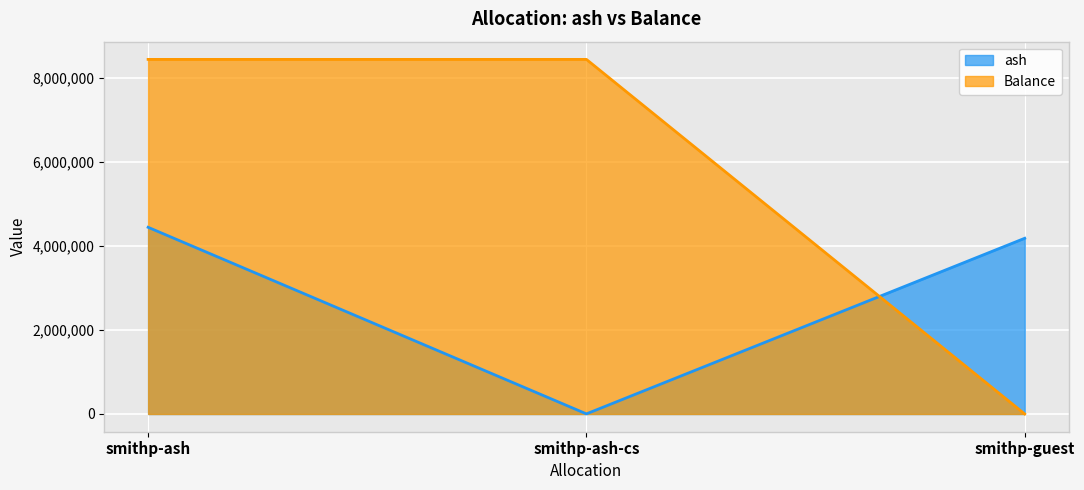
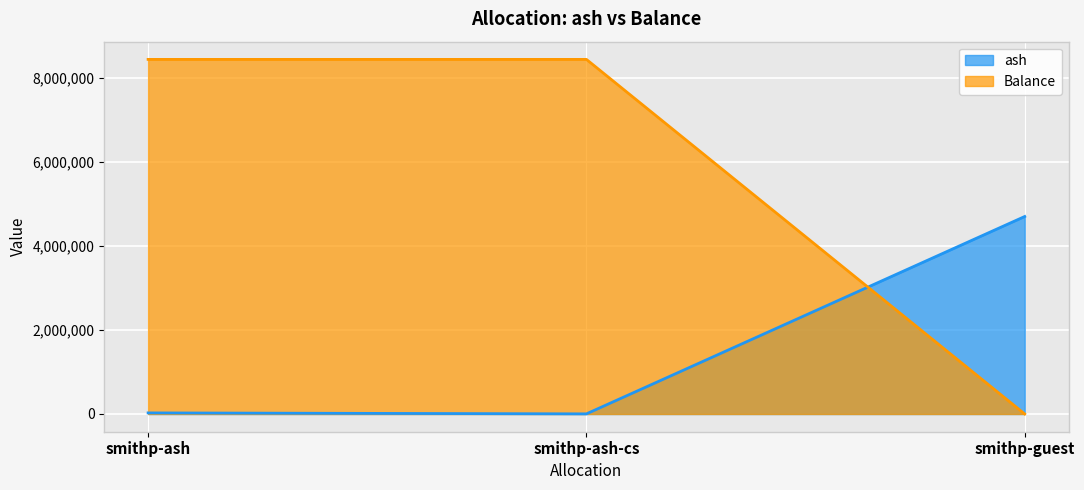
  {
    "ash": {
-     "smithp-ash": "4,400,000",
+     "smithp-ash": "0",
      "smithp-ash-cs": "0",
-     "smithp-guest": "4,200,000"
+     "smithp-guest": "4,700,000"
    },
    "Balance": {
      "smithp-ash": "8,400,000",
      "smithp-ash-cs": "8,400,000",
      "smithp-guest": "0"
    }
  }
